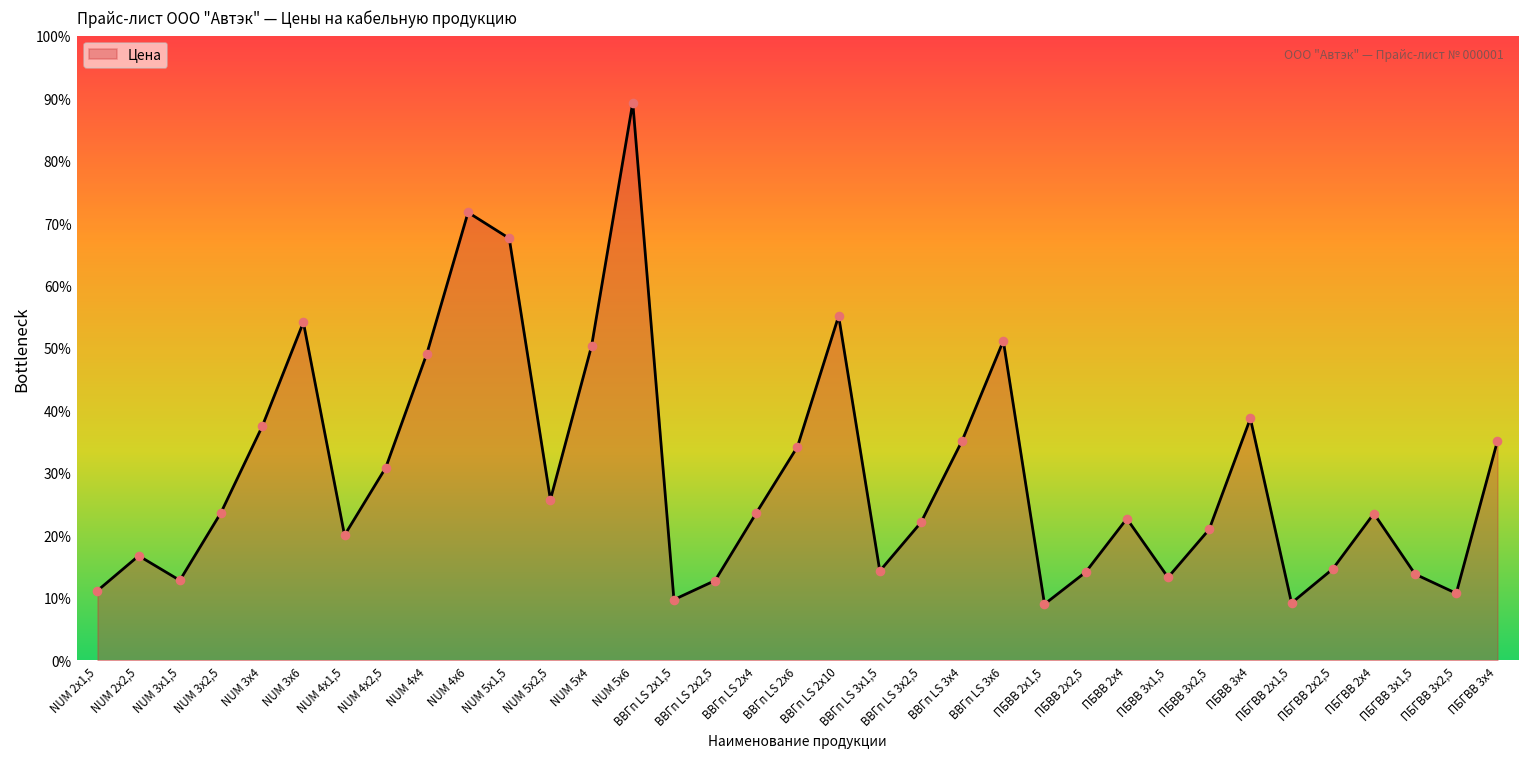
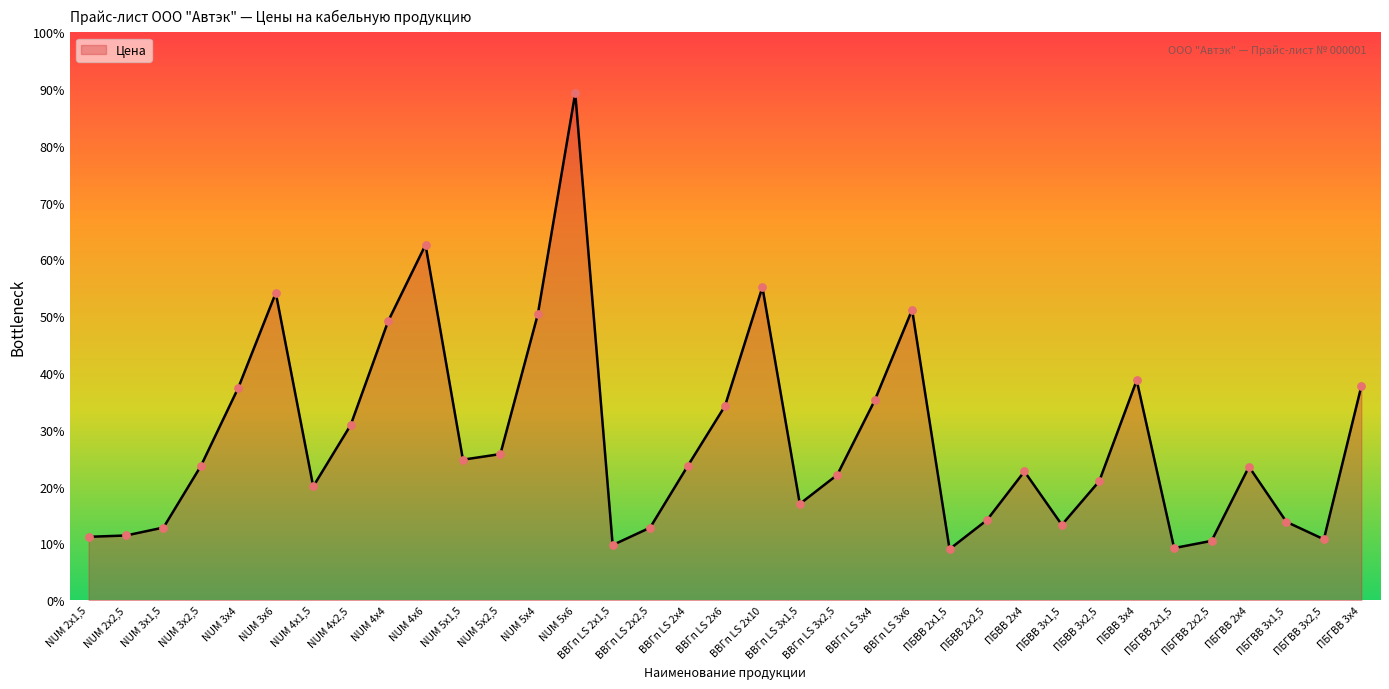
  {
    "NUM 2х1,5": "11%",
-   "NUM 2х2,5": "17%",
+   "NUM 2х2,5": "11%",
    "NUM 3х1,5": "13%",
    "NUM 3х2,5": "24%",
    "NUM 3х4": "37%",
    "NUM 3х6": "54%",
    "NUM 4х1,5": "20%",
    "NUM 4х2,5": "31%",
    "NUM 4х4": "49%",
-   "NUM 4х6": "72%",
-   "NUM 5х1,5": "68%",
+   "NUM 4х6": "63%",
+   "NUM 5х1,5": "25%",
    "NUM 5х2,5": "26%",
    "NUM 5х4": "50%",
    "NUM 5х6": "89%",
    "ВВГп LS 2х1,5": "10%",
    "ВВГп LS 2х2,5": "13%",
    "ВВГп LS 2х4": "24%",
    "ВВГп LS 2х6": "34%",
    "ВВГп LS 2х10": "55%",
-   "ВВГп LS 3х1,5": "14%",
+   "ВВГп LS 3х1,5": "17%",
    "ВВГп LS 3х2,5": "22%",
    "ВВГп LS 3х4": "35%",
    "ВВГп LS 3х6": "51%",
    "ПБВВ 2х1,5": "9%",
    "ПБВВ 2х2,5": "14%",
    "ПБВВ 2х4": "23%",
    "ПБВВ 3х1,5": "13%",
    "ПБВВ 3х2,5": "21%",
    "ПБВВ 3х4": "39%",
    "ПБГВВ 2х1,5": "9%",
-   "ПБГВВ 2х2,5": "15%",
+   "ПБГВВ 2х2,5": "10%",
    "ПБГВВ 2х4": "24%",
    "ПБГВВ 3х1,5": "14%",
    "ПБГВВ 3х2,5": "11%",
-   "ПБГВВ 3х4": "35%"
+   "ПБГВВ 3х4": "38%"
  }
